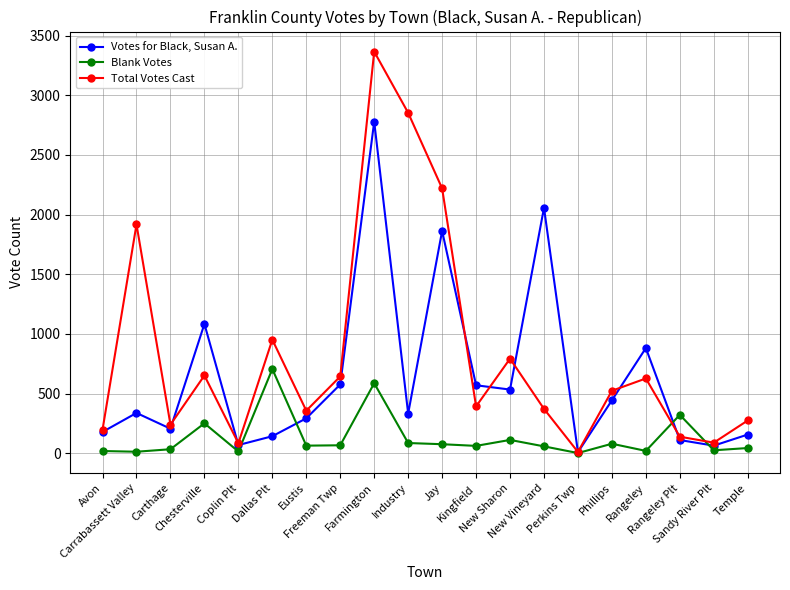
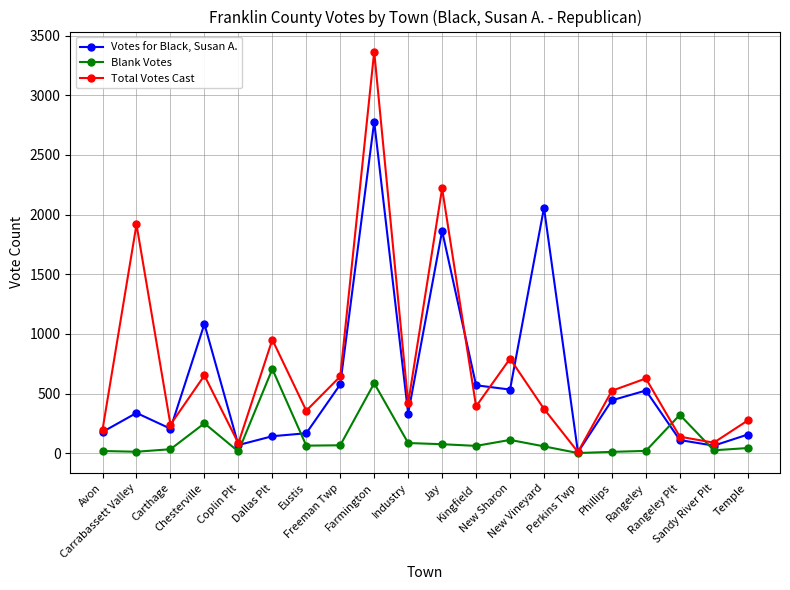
  {
    "Votes for Black, Susan A.": {
      "Carrabassett Valley": 340,
      "Carthage": 210,
      "Chesterville": 1080,
      "Dallas Plt": 140,
-     "Eustis": 290,
+     "Eustis": 170,
      "Freeman Twp": 580,
      "Farmington": 2780,
      "Industry": 330,
      "Jay": 1860,
      "Kingfield": 570,
      "New Sharon": 530,
      "New Vineyard": 2060,
      "Phillips": 440,
-     "Rangeley": 880,
+     "Rangeley": 530,
      "Rangeley Plt": 110,
      "Sandy River Plt": 60,
      "Temple": 160
    },
    "Blank Votes": {
      "Avon": 20,
      "Carrabassett Valley": 10,
      "Carthage": 30,
      "Chesterville": 250,
      "Coplin Plt": 20,
      "Dallas Plt": 710,
      "Eustis": 60,
      "Freeman Twp": 70,
      "Farmington": 590,
      "Industry": 90,
      "Jay": 80,
      "Kingfield": 60,
      "New Sharon": 110,
      "New Vineyard": 60,
-     "Phillips": 80,
+     "Phillips": 10,
      "Rangeley": 20,
      "Rangeley Plt": 320,
      "Sandy River Plt": 30,
      "Temple": 40
    },
    "Total Votes Cast": {
      "Carrabassett Valley": 1920,
      "Carthage": 240,
      "Chesterville": 650,
      "Dallas Plt": 950,
      "Eustis": 360,
      "Freeman Twp": 640,
      "Farmington": 3370,
-     "Industry": 2850,
+     "Industry": 420,
      "Jay": 2220,
      "Kingfield": 390,
      "New Sharon": 790,
      "New Vineyard": 370,
      "Phillips": 520,
      "Rangeley": 630,
      "Rangeley Plt": 140,
      "Sandy River Plt": 90,
      "Temple": 280
    }
  }
